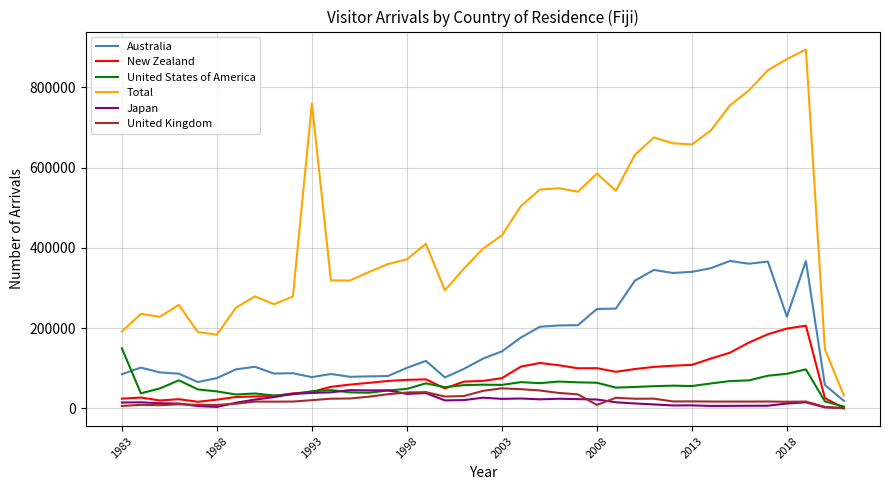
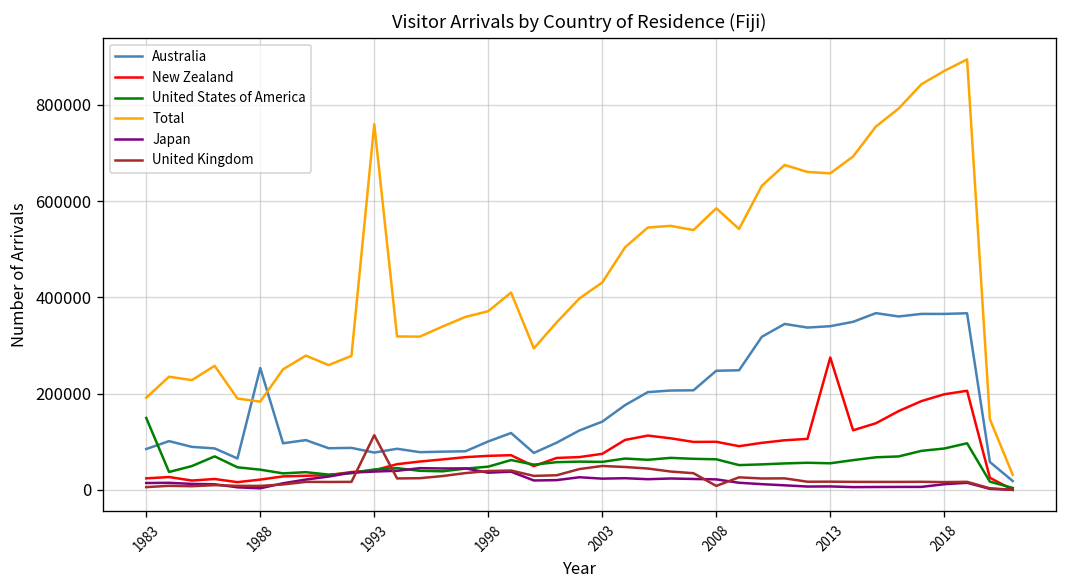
  {
    "Australia": {
      "1983": 90000,
-     "1988": 80000,
+     "1988": 250000,
      "1993": 80000,
      "1998": 100000,
      "2003": 140000,
      "2008": 250000,
      "2013": 340000,
-     "2018": 230000
+     "2018": 370000
    },
    "New Zealand": {
      "1983": 20000,
      "1988": 20000,
      "1998": 70000,
      "2003": 80000,
      "2008": 100000,
-     "2013": 110000,
+     "2013": 280000,
      "2018": 200000
    },
    "United States of America": {
      "1983": 150000,
      "1988": 40000,
      "1998": 50000,
      "2003": 60000,
      "2008": 60000,
      "2013": 60000,
      "2018": 90000
    },
    "Total": {
      "1983": 190000,
      "1988": 180000,
      "1993": 760000,
      "1998": 370000,
      "2003": 430000,
      "2008": 590000,
      "2013": 660000,
      "2018": 870000
    },
    "Japan": {
      "1983": 10000,
      "2003": 20000,
      "2008": 20000,
      "2013": 10000
    },
    "United Kingdom": {
      "1983": 10000,
-     "1993": 20000,
+     "1993": 110000,
      "2003": 50000,
      "2008": 10000,
      "2013": 20000
    }
  }
